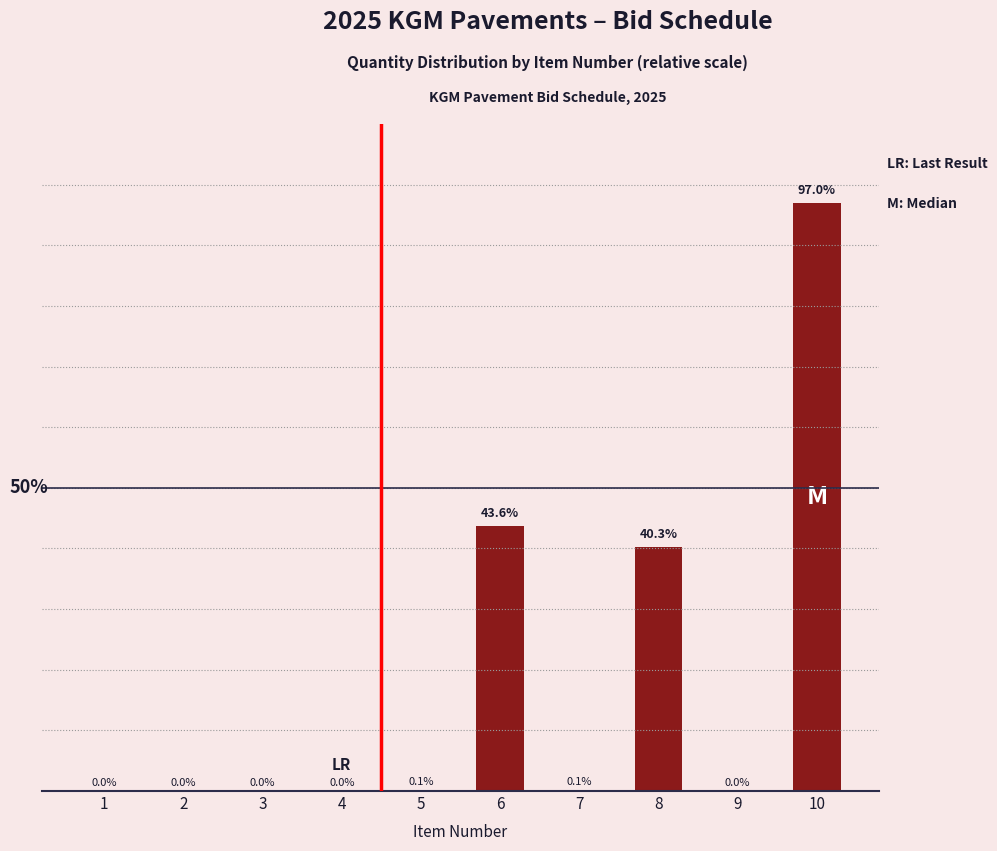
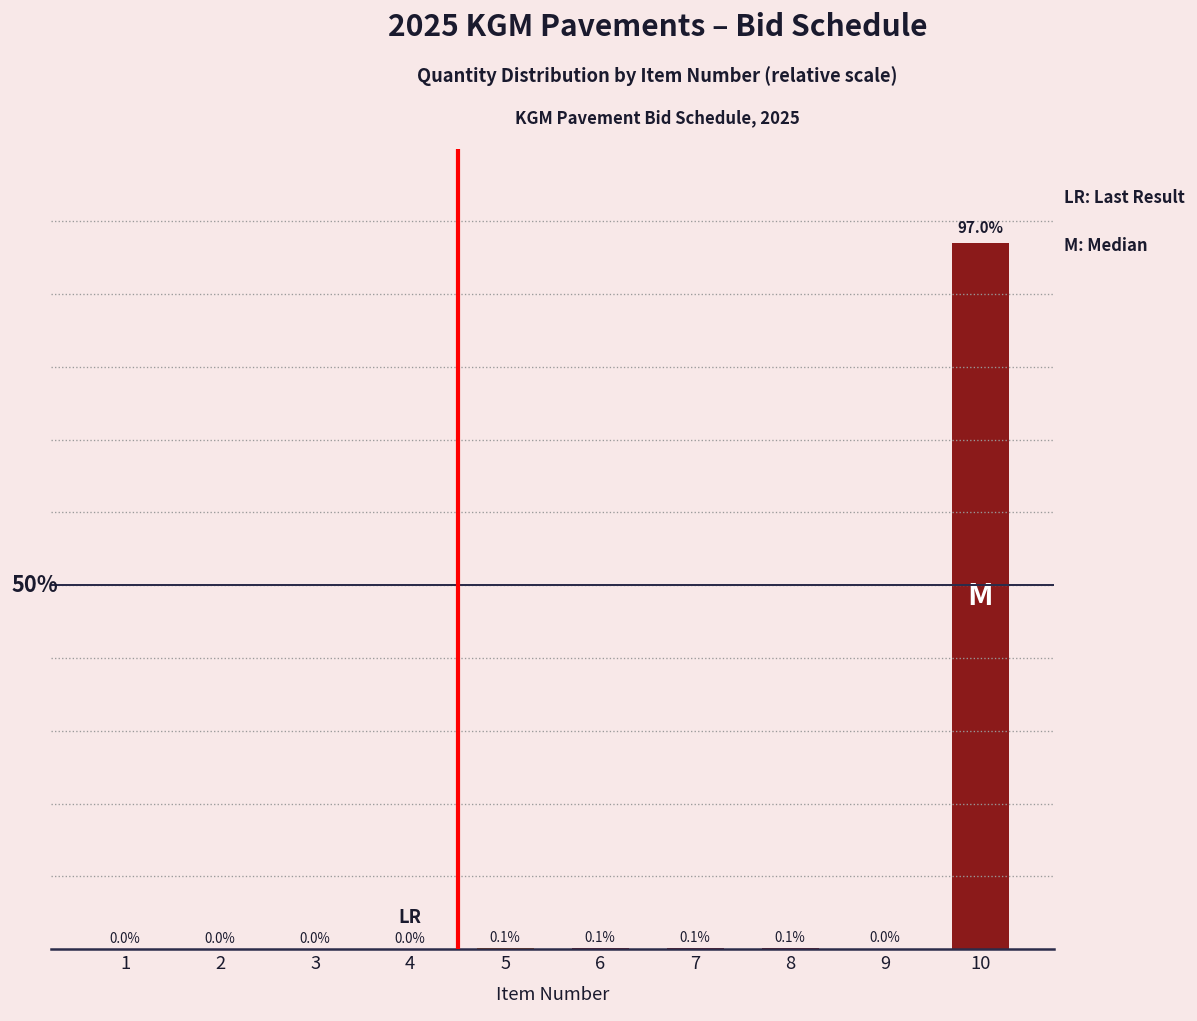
  {
    "1": "0.0%",
    "2": "0.0%",
    "3": "0.0%",
    "4": "0.0%",
    "5": "0.1%",
-   "6": "43.6%",
+   "6": "0.1%",
    "7": "0.1%",
-   "8": "40.3%",
+   "8": "0.1%",
    "9": "0.0%",
    "10": "97.0%"
  }
